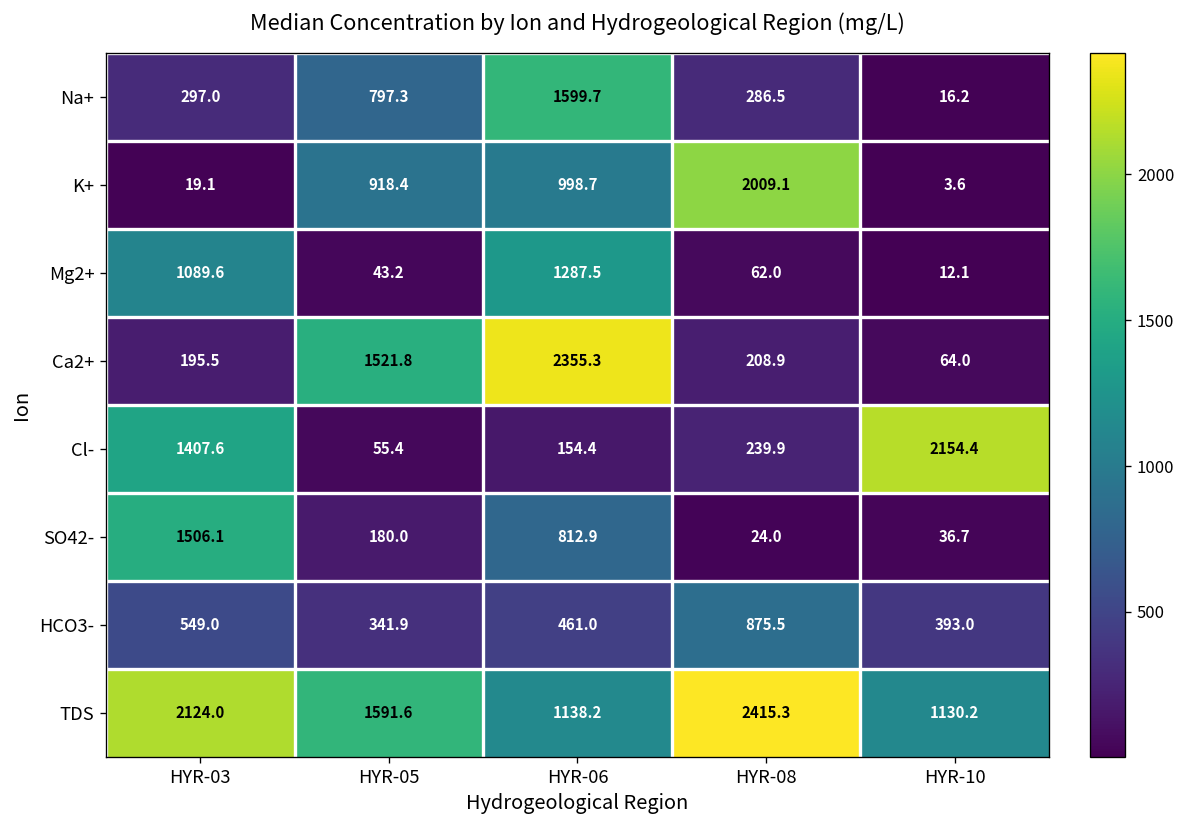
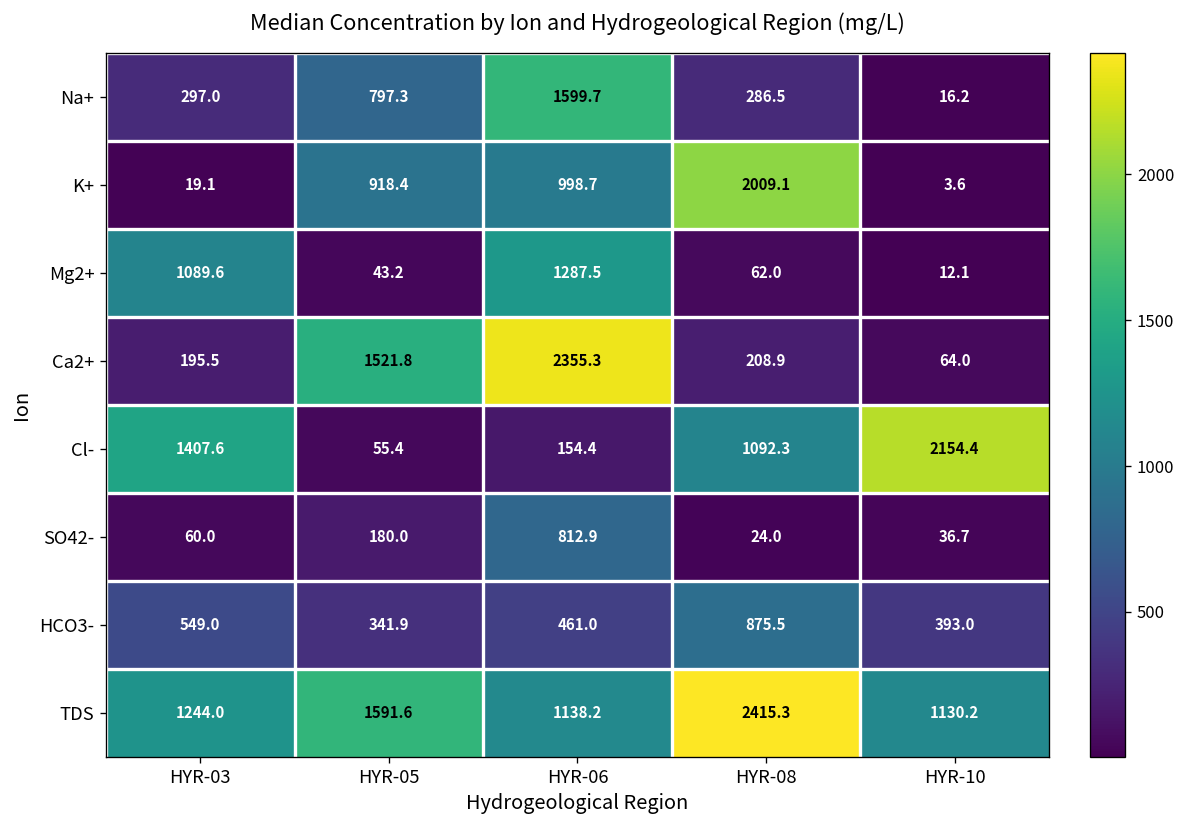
  {
    "Na+": {
      "HYR-03": 297.0,
      "HYR-05": 797.3,
      "HYR-06": 1599.7,
      "HYR-08": 286.5,
      "HYR-10": 16.2
    },
    "K+": {
      "HYR-03": 19.1,
      "HYR-05": 918.4,
      "HYR-06": 998.7,
      "HYR-08": 2009.1,
      "HYR-10": 3.6
    },
    "Mg2+": {
      "HYR-03": 1089.6,
      "HYR-05": 43.2,
      "HYR-06": 1287.5,
      "HYR-08": 62.0,
      "HYR-10": 12.1
    },
    "Ca2+": {
      "HYR-03": 195.5,
      "HYR-05": 1521.8,
      "HYR-06": 2355.3,
      "HYR-08": 208.9,
      "HYR-10": 64.0
    },
    "Cl-": {
      "HYR-03": 1407.6,
      "HYR-05": 55.4,
      "HYR-06": 154.4,
-     "HYR-08": 239.9,
+     "HYR-08": 1092.3,
      "HYR-10": 2154.4
    },
    "SO42-": {
-     "HYR-03": 1506.1,
+     "HYR-03": 60.0,
      "HYR-05": 180.0,
      "HYR-06": 812.9,
      "HYR-08": 24.0,
      "HYR-10": 36.7
    },
    "HCO3-": {
      "HYR-03": 549.0,
      "HYR-05": 341.9,
      "HYR-06": 461.0,
      "HYR-08": 875.5,
      "HYR-10": 393.0
    },
    "TDS": {
-     "HYR-03": 2124.0,
+     "HYR-03": 1244.0,
      "HYR-05": 1591.6,
      "HYR-06": 1138.2,
      "HYR-08": 2415.3,
      "HYR-10": 1130.2
    }
  }
